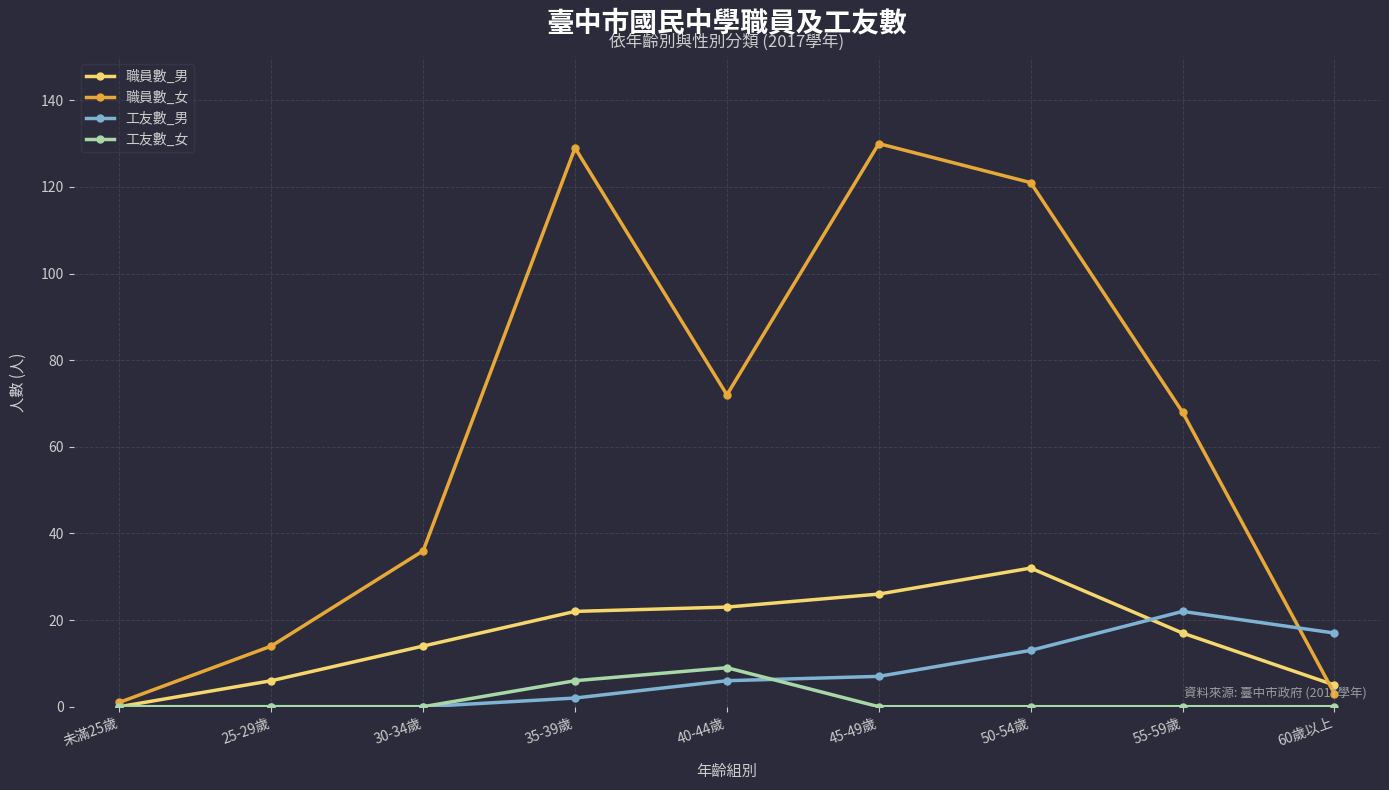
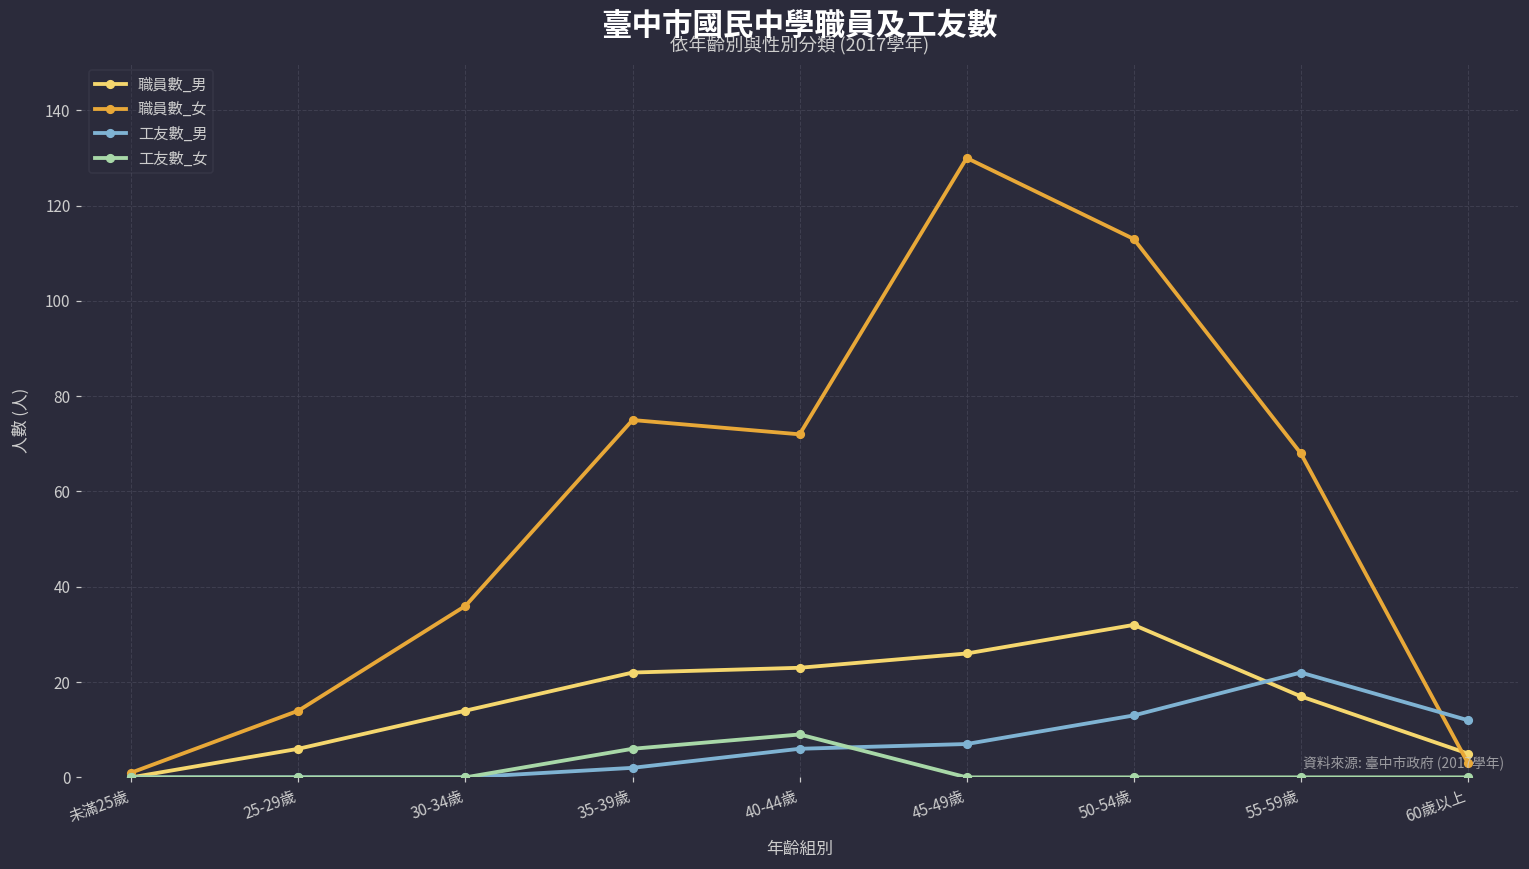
  {
    "職員數_男": {
      "25-29歲": 6,
      "30-34歲": 14,
      "35-39歲": 22,
      "40-44歲": 23,
      "45-49歲": 26,
      "50-54歲": 32,
      "55-59歲": 17,
      "60歲以上": 5
    },
    "職員數_女": {
      "未滿25歲": 1,
      "25-29歲": 14,
      "30-34歲": 36,
-     "35-39歲": 129,
+     "35-39歲": 75,
      "40-44歲": 72,
      "45-49歲": 130,
-     "50-54歲": 121,
+     "50-54歲": 113,
      "55-59歲": 68
    },
    "工友數_男": {
      "35-39歲": 2,
      "40-44歲": 6,
      "45-49歲": 7,
      "50-54歲": 13,
      "55-59歲": 22,
-     "60歲以上": 17
+     "60歲以上": 12
    },
    "工友數_女": {
      "35-39歲": 6,
      "40-44歲": 9,
      "45-49歲": 0,
      "50-54歲": 0,
      "55-59歲": 0,
      "60歲以上": 0
    }
  }
